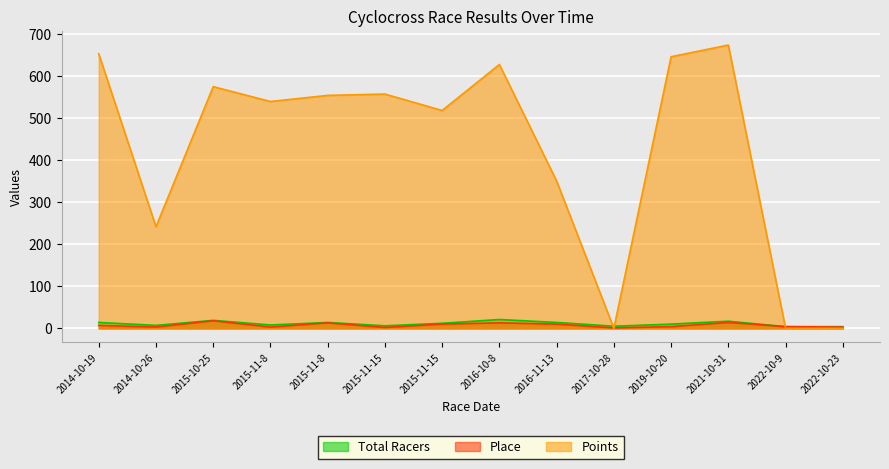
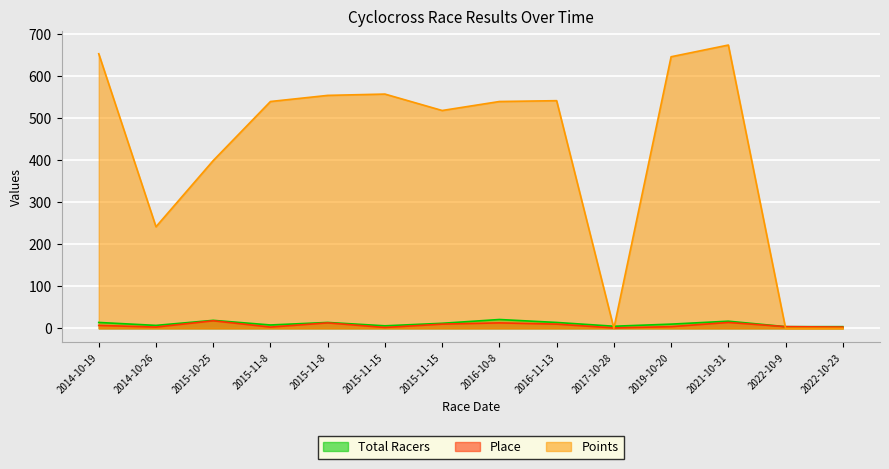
  {
    "Total Racers": {
      "2014-10-19": 10,
      "2016-10-8": 20
    },
    "Place": {
      "2014-10-19": 10,
      "2016-10-8": 10
    },
    "Points": {
      "2014-10-19": 650,
      "2014-10-26": 240,
-     "2015-10-25": 580,
-     "2016-10-8": 630,
-     "2016-11-13": 350,
+     "2015-10-25": 400,
+     "2016-10-8": 540,
+     "2016-11-13": 540,
      "2019-10-20": 650,
      "2021-10-31": 670
    }
  }
